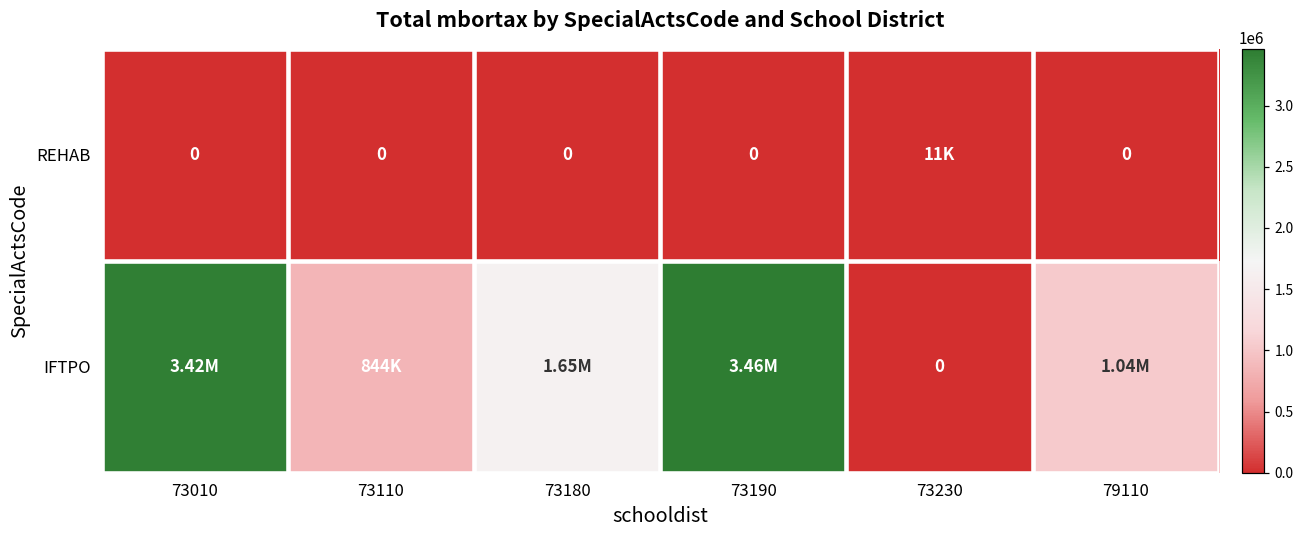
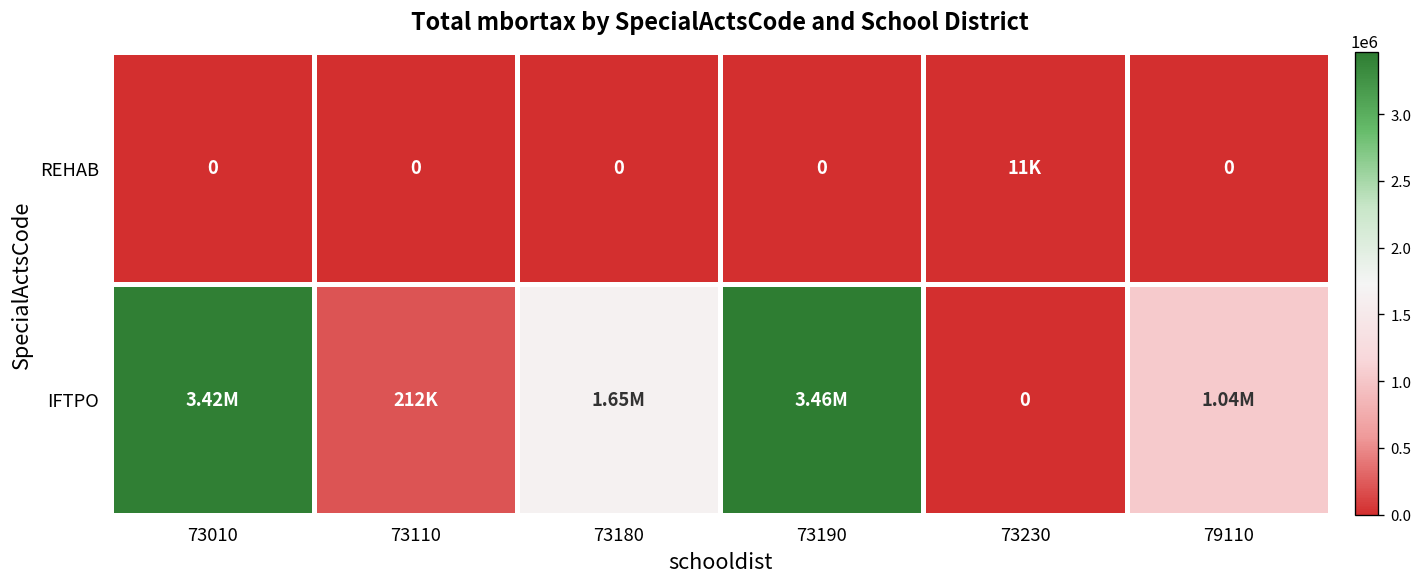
  {
    "REHAB": {
      "73010": "0",
      "73110": "0",
      "73180": "0",
      "73190": "0",
      "73230": "11K",
      "79110": "0"
    },
    "IFTPO": {
      "73010": "3.42M",
-     "73110": "844K",
+     "73110": "212K",
      "73180": "1.65M",
      "73190": "3.46M",
      "73230": "0",
      "79110": "1.04M"
    }
  }
